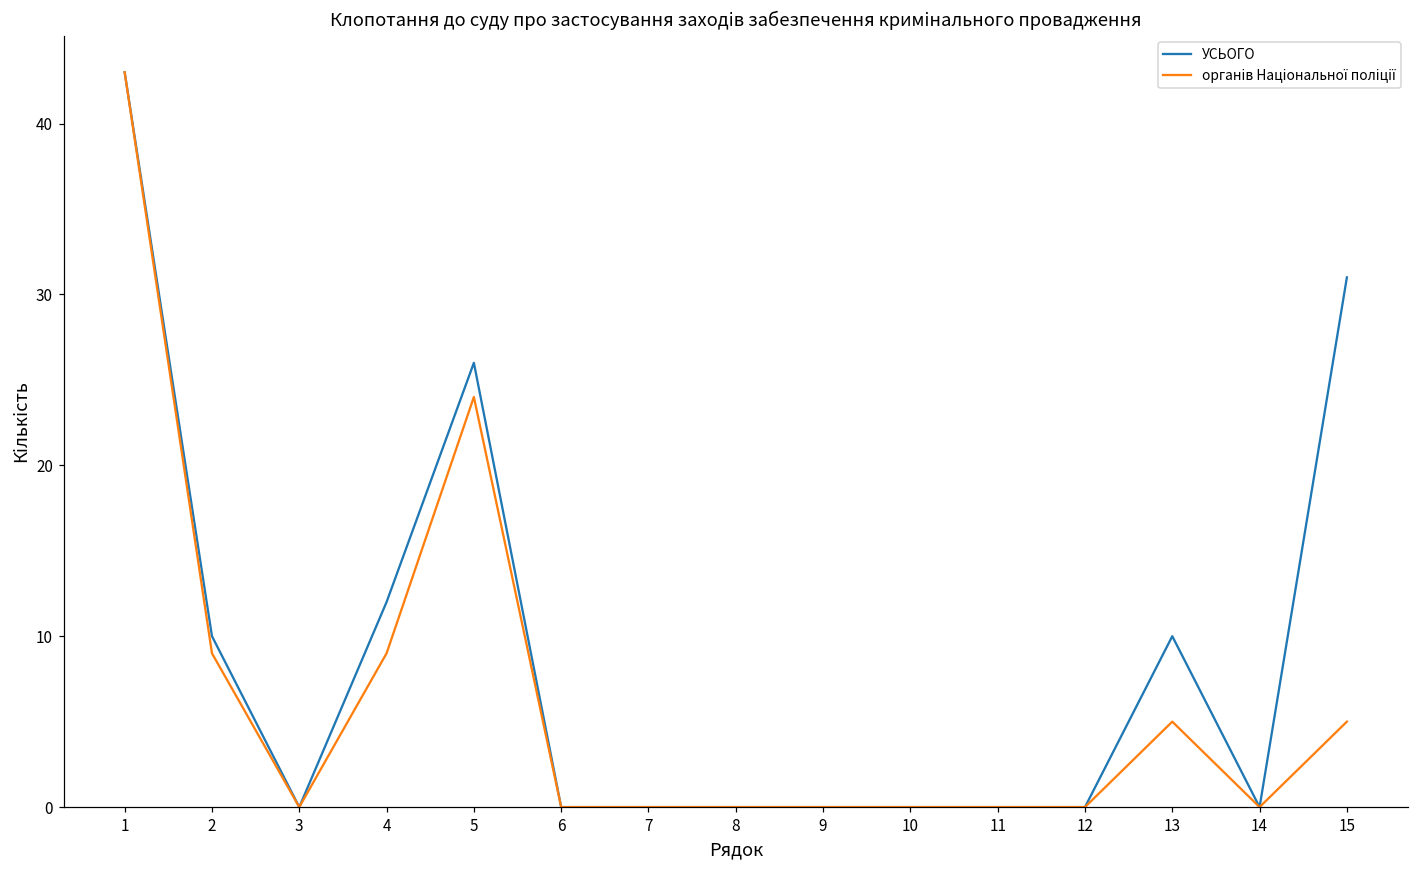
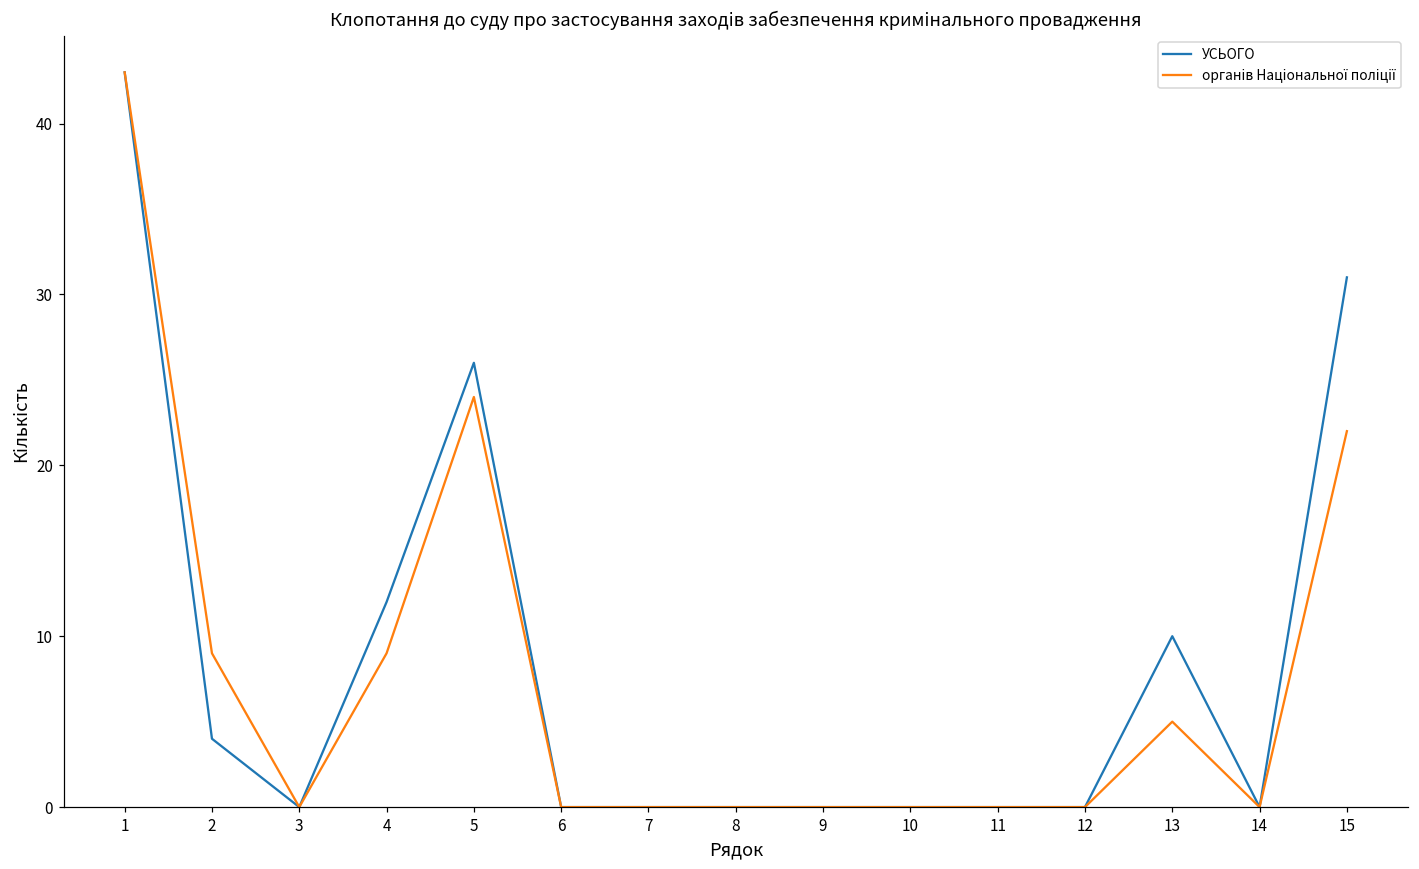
  {
    "УСЬОГО": {
-     "2": 10,
+     "2": 4,
      "4": 12,
      "5": 26,
      "13": 10,
      "15": 31
    },
    "органів Національної поліції": {
      "2": 9,
      "4": 9,
      "5": 24,
      "13": 5,
-     "15": 5
+     "15": 22
    }
  }
